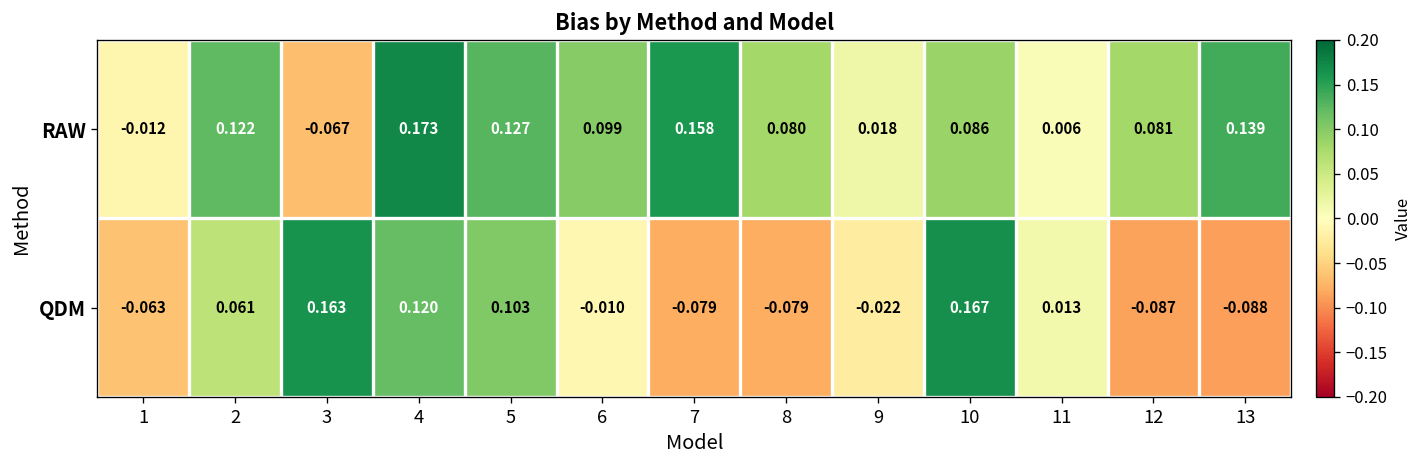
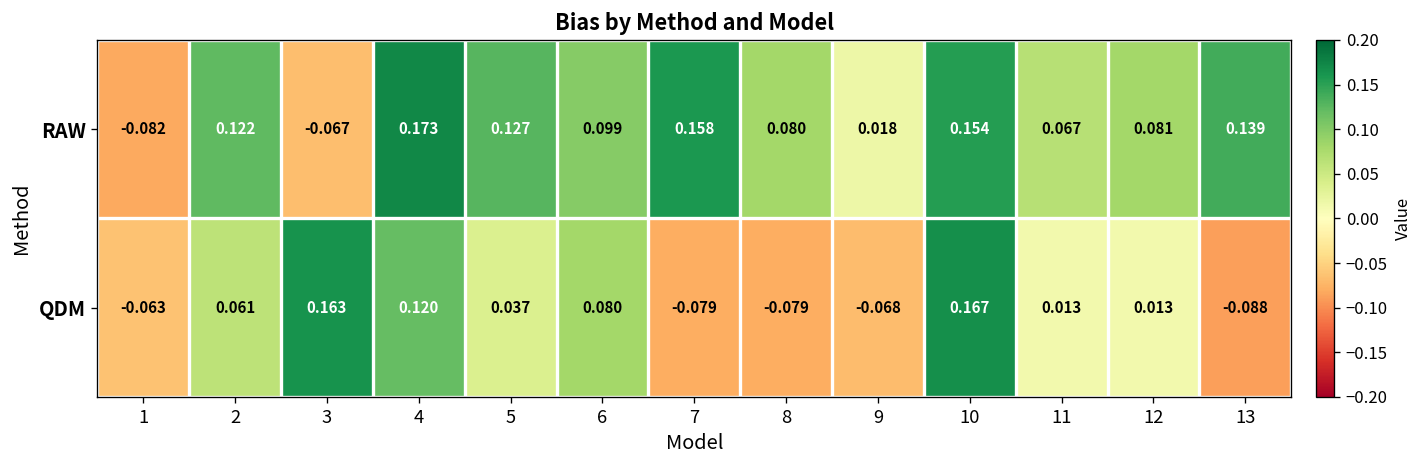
  {
    "RAW": {
-     "1": -0.012,
+     "1": -0.082,
      "2": 0.122,
      "3": -0.067,
      "4": 0.173,
      "5": 0.127,
      "6": 0.099,
      "7": 0.158,
      "8": 0.080,
      "9": 0.018,
-     "10": 0.086,
-     "11": 0.006,
+     "10": 0.154,
+     "11": 0.067,
      "12": 0.081,
      "13": 0.139
    },
    "QDM": {
      "1": -0.063,
      "2": 0.061,
      "3": 0.163,
      "4": 0.120,
-     "5": 0.103,
-     "6": -0.010,
+     "5": 0.037,
+     "6": 0.080,
      "7": -0.079,
      "8": -0.079,
-     "9": -0.022,
+     "9": -0.068,
      "10": 0.167,
      "11": 0.013,
-     "12": -0.087,
+     "12": 0.013,
      "13": -0.088
    }
  }
